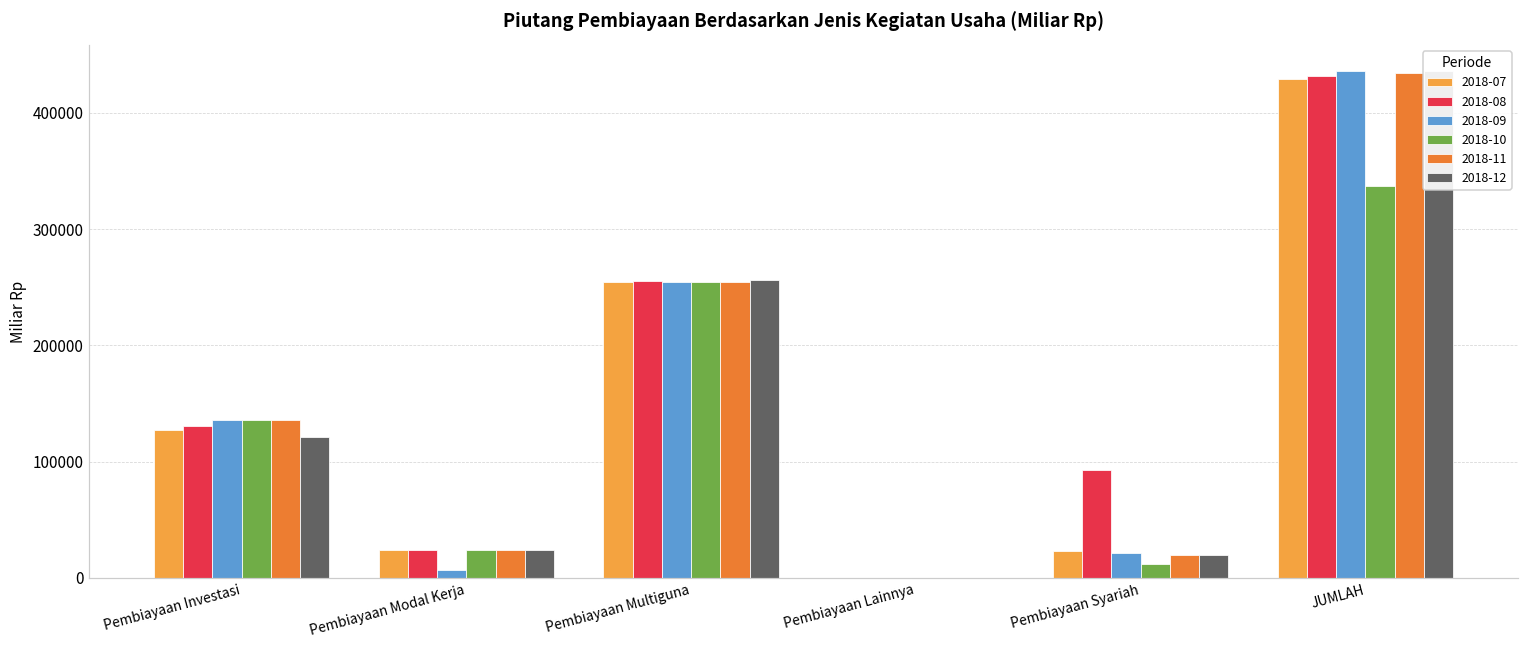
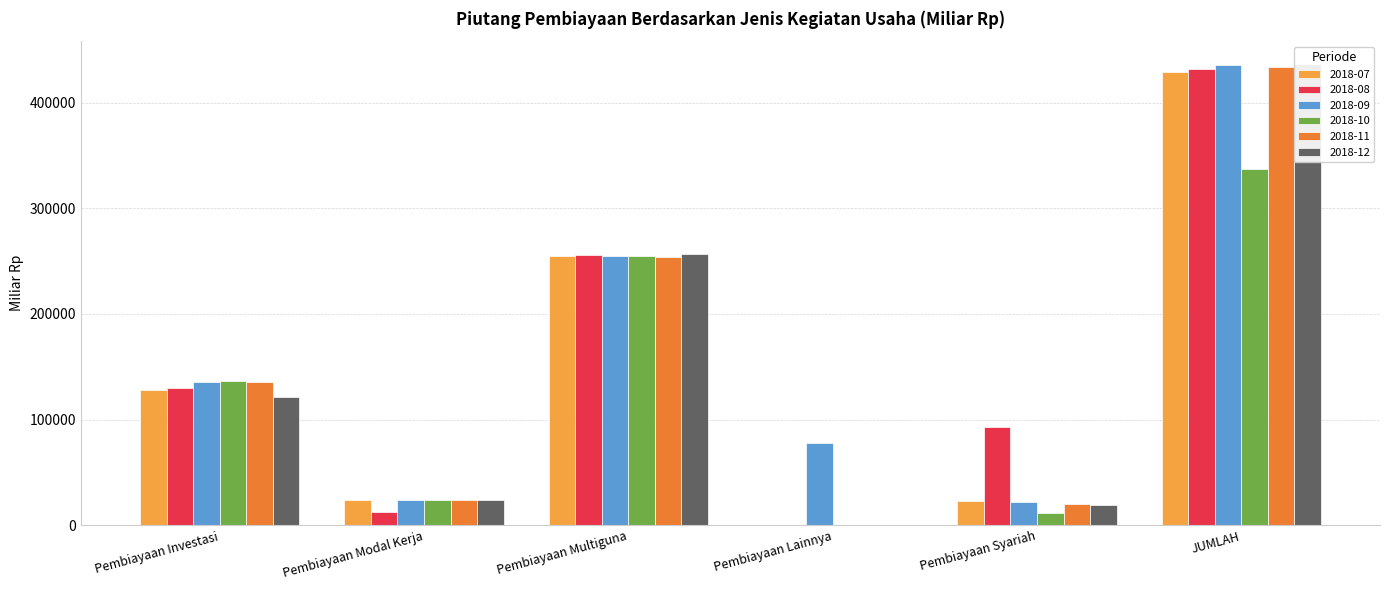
  {
    "2018-08": {
      "Pembiayaan Investasi": 130000,
-     "Pembiayaan Modal Kerja": 23000,
+     "Pembiayaan Modal Kerja": 12000,
      "Pembiayaan Multiguna": 256000,
      "Pembiayaan Syariah": 93000,
      "JUMLAH": 432000
    },
    "2018-09": {
      "Pembiayaan Investasi": 135000,
-     "Pembiayaan Modal Kerja": 7000,
+     "Pembiayaan Modal Kerja": 24000,
      "Pembiayaan Multiguna": 255000,
-     "Pembiayaan Lainnya": 0,
+     "Pembiayaan Lainnya": 78000,
      "Pembiayaan Syariah": 22000,
      "JUMLAH": 436000
    },
    "2018-10": {
      "Pembiayaan Investasi": 136000,
      "Pembiayaan Modal Kerja": 24000,
      "Pembiayaan Multiguna": 254000,
      "Pembiayaan Syariah": 12000,
      "JUMLAH": 337000
    },
    "2018-12": {
      "Pembiayaan Investasi": 121000,
      "Pembiayaan Modal Kerja": 24000,
      "Pembiayaan Multiguna": 256000,
      "Pembiayaan Syariah": 19000
    }
  }
